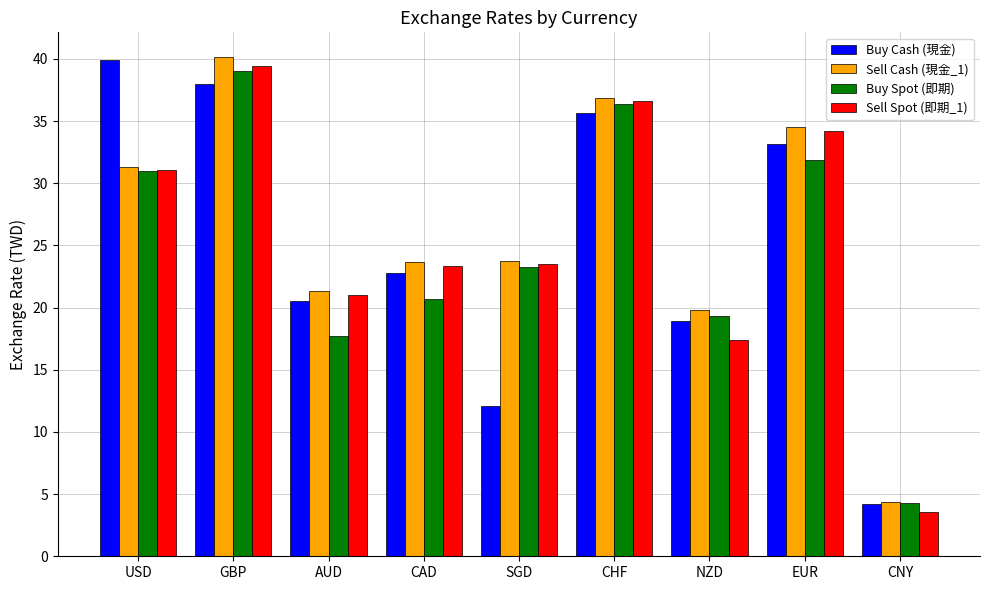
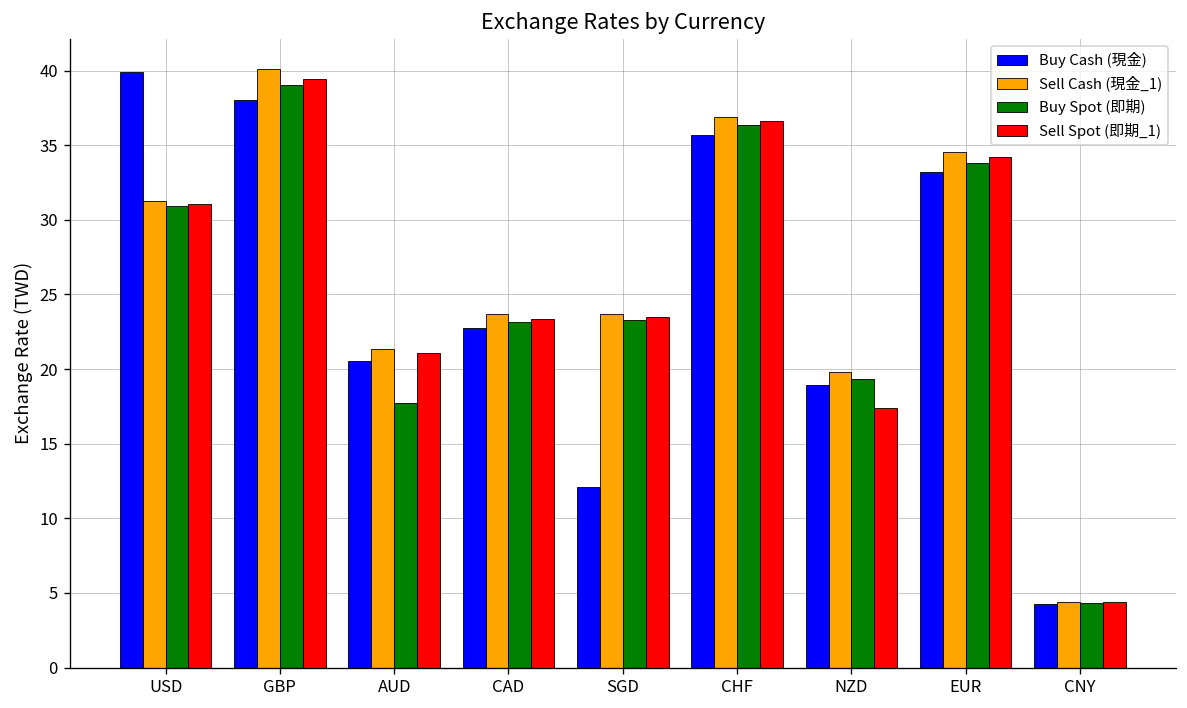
  {
    "Buy Cash (現金)": {
      "USD": 39.9,
      "GBP": 38.0,
      "AUD": 20.6,
      "CAD": 22.8,
      "SGD": 12.1,
      "CHF": 35.7,
      "NZD": 19.0,
      "EUR": 33.2,
      "CNY": 4.2
    },
    "Sell Cash (現金_1)": {
      "USD": 31.3,
      "GBP": 40.1,
      "AUD": 21.3,
      "CAD": 23.7,
      "SGD": 23.7,
      "CHF": 36.9,
      "NZD": 19.8,
      "EUR": 34.5,
      "CNY": 4.4
    },
    "Buy Spot (即期)": {
      "USD": 31.0,
      "GBP": 39.0,
      "AUD": 17.7,
-     "CAD": 20.7,
+     "CAD": 23.2,
      "SGD": 23.3,
      "CHF": 36.4,
      "NZD": 19.3,
-     "EUR": 31.9,
+     "EUR": 33.8,
      "CNY": 4.3
    },
    "Sell Spot (即期_1)": {
      "USD": 31.1,
      "GBP": 39.4,
      "AUD": 21.1,
      "CAD": 23.4,
      "SGD": 23.5,
      "CHF": 36.6,
      "NZD": 17.4,
      "EUR": 34.2,
-     "CNY": 3.6
+     "CNY": 4.4
    }
  }
